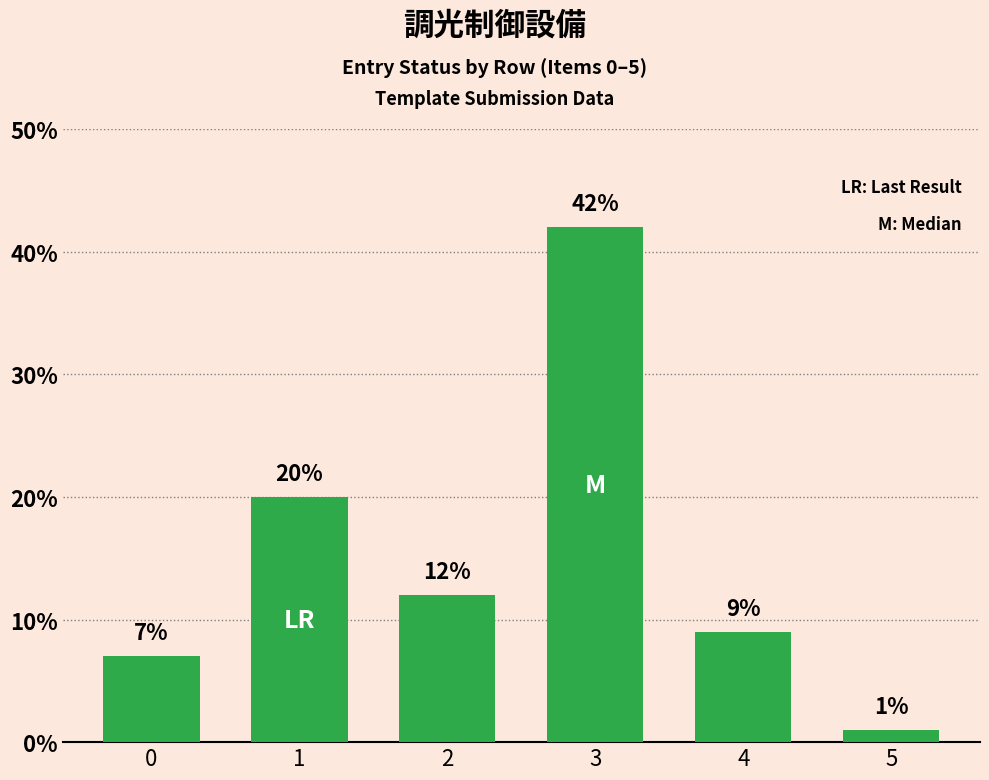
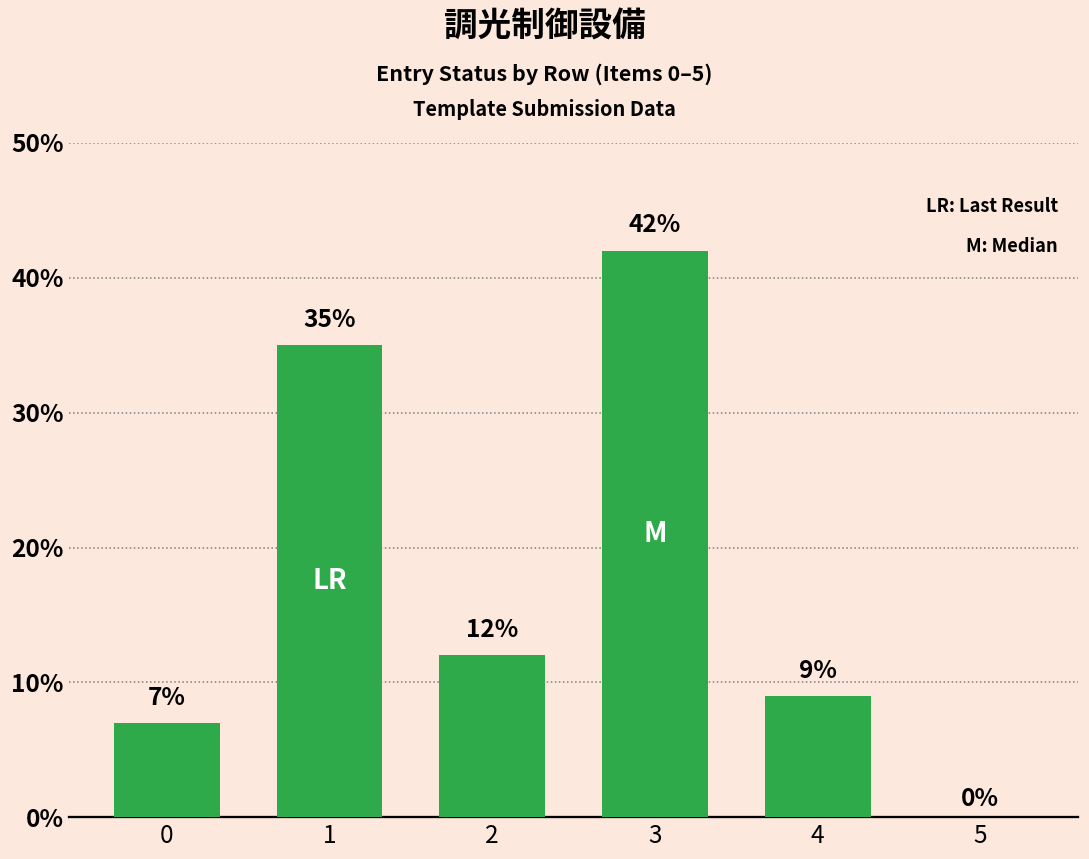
  {
    "0": "7%",
-   "1": "20%",
+   "1": "35%",
    "2": "12%",
    "3": "42%",
    "4": "9%",
-   "5": "1%"
+   "5": "0%"
  }
